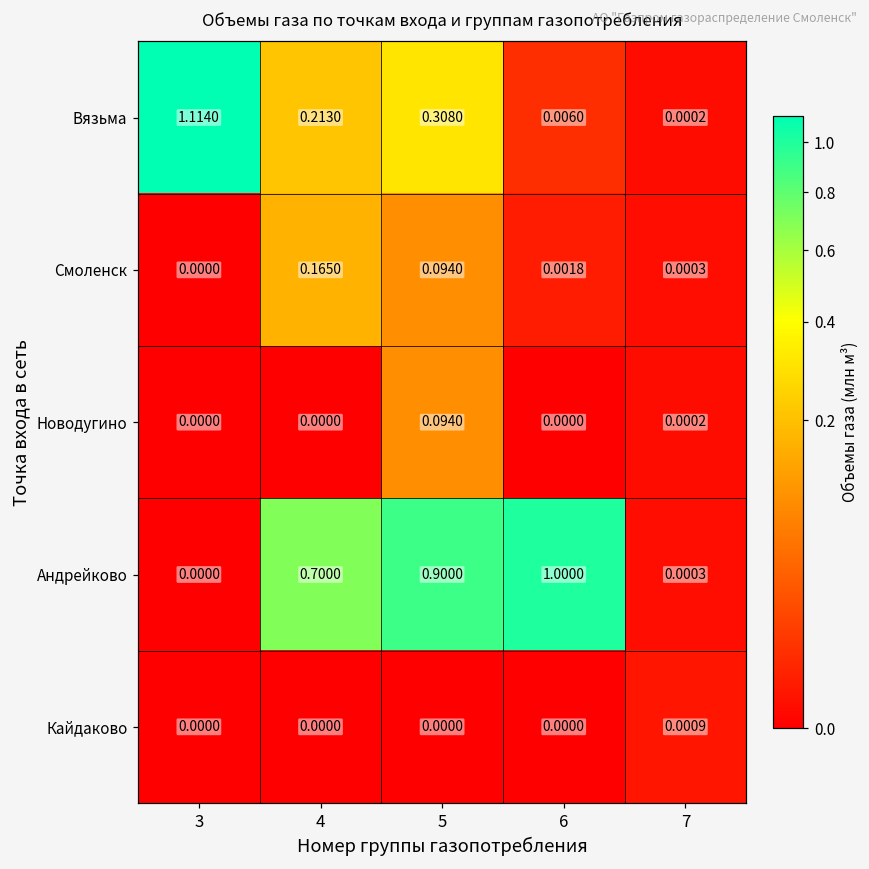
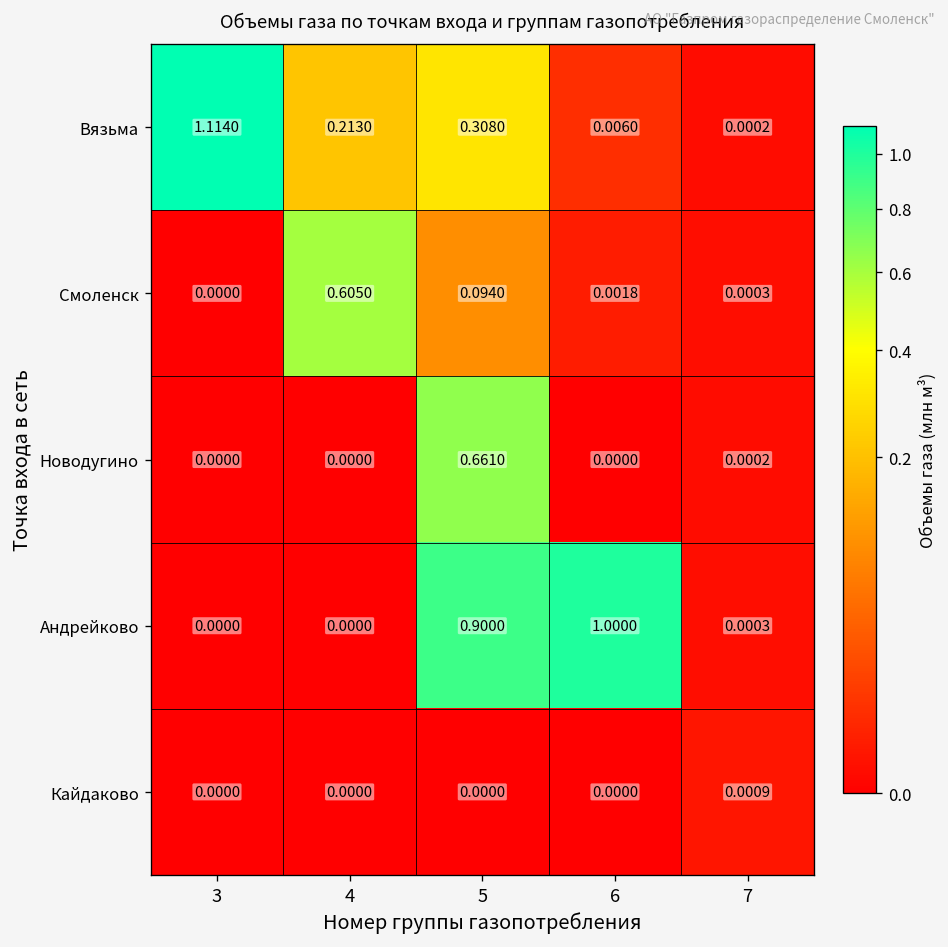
  {
    "Смоленск": {
-     "4": 0.1650
+     "4": 0.6050
    },
    "Новодугино": {
-     "5": 0.0940
+     "5": 0.6610
    },
    "Андрейково": {
-     "4": 0.7000
+     "4": 0.0000
    }
  }
